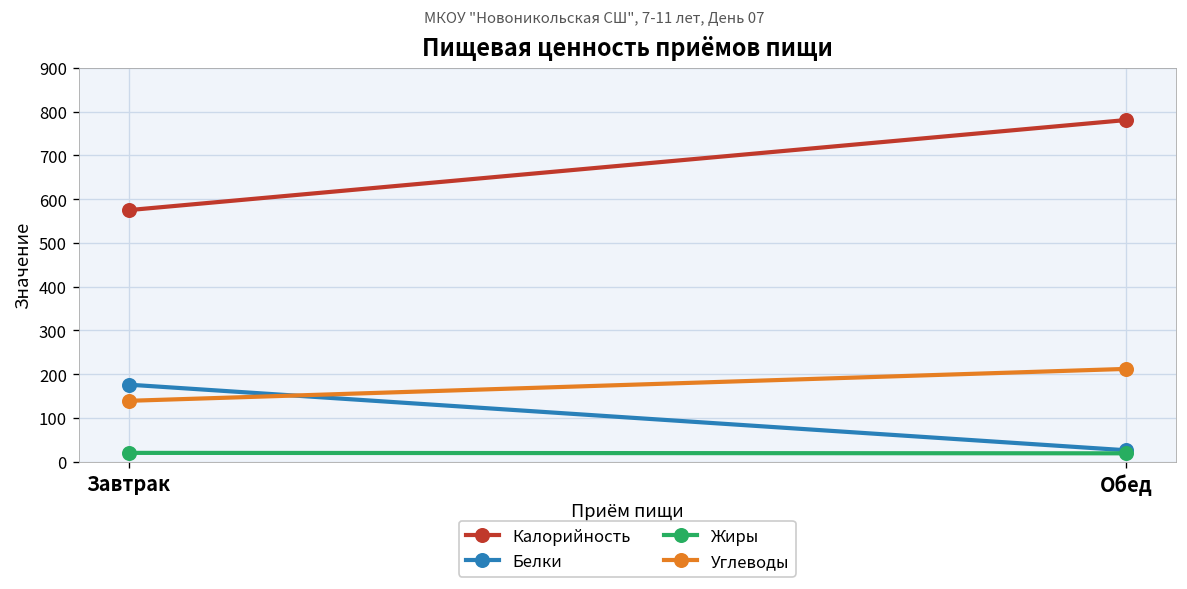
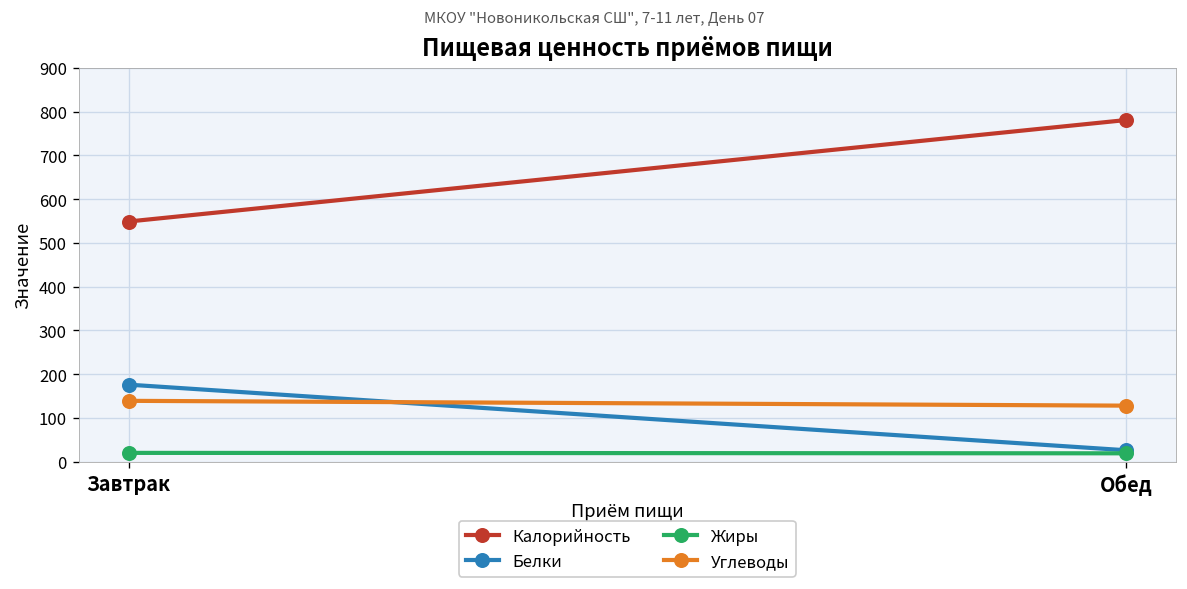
  {
    "Калорийность": {
-     "Завтрак": 580,
+     "Завтрак": 550,
      "Обед": 780
    },
    "Белки": {
      "Завтрак": 180
    },
    "Жиры": {
      "Завтрак": 20
    },
    "Углеводы": {
      "Завтрак": 140,
-     "Обед": 210
+     "Обед": 130
    }
  }
